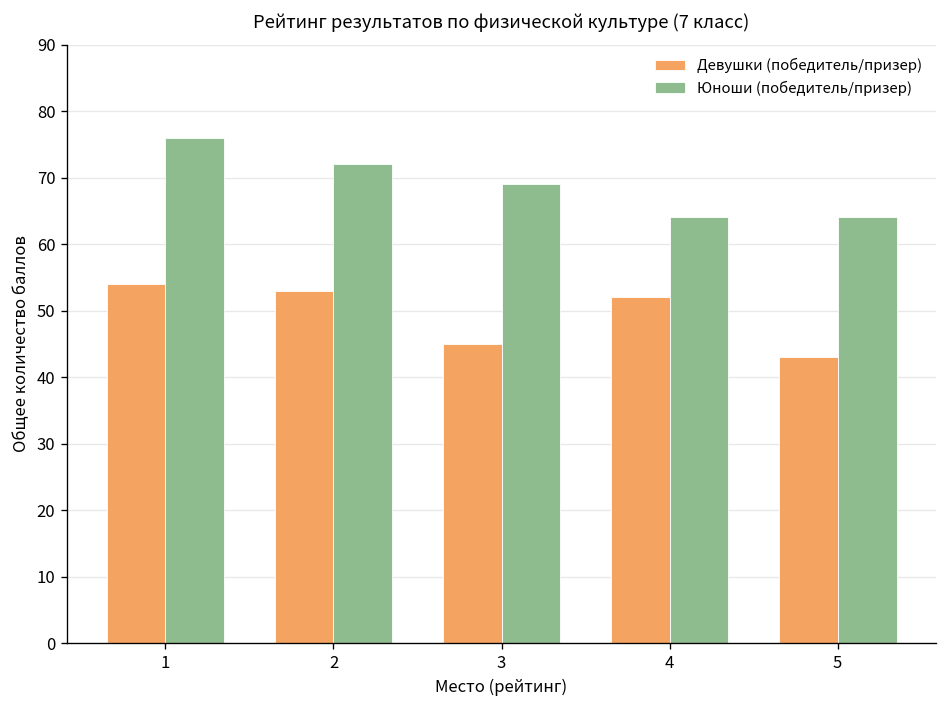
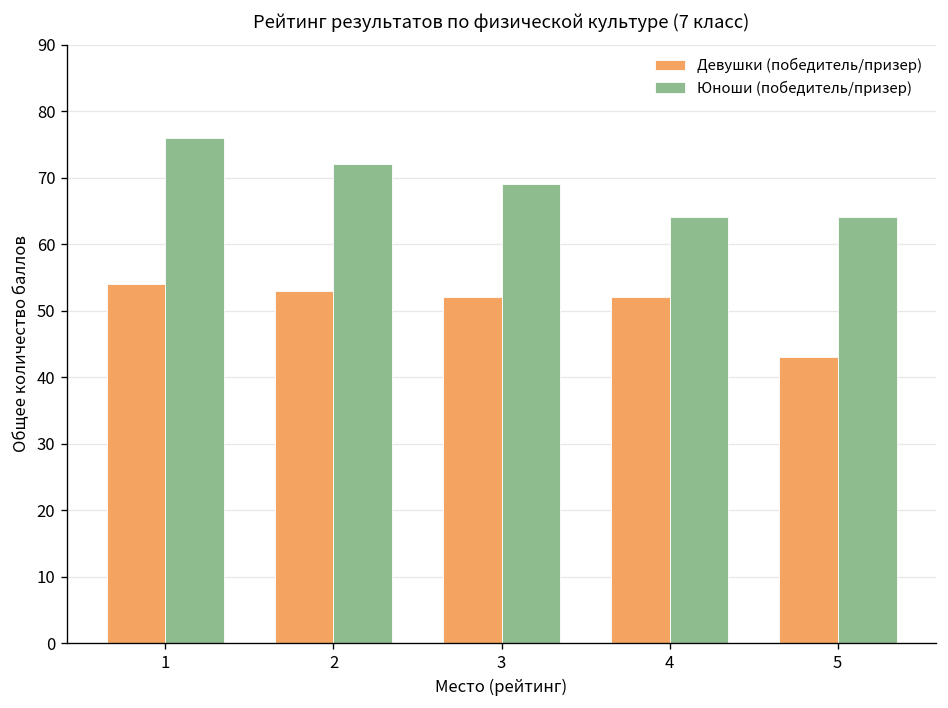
  {
    "Девушки (победитель/призер)": {
      "1": 54,
      "2": 53,
-     "3": 45,
+     "3": 52,
      "4": 52,
      "5": 43
    },
    "Юноши (победитель/призер)": {
      "1": 76,
      "2": 72,
      "3": 69,
      "4": 64,
      "5": 64
    }
  }
